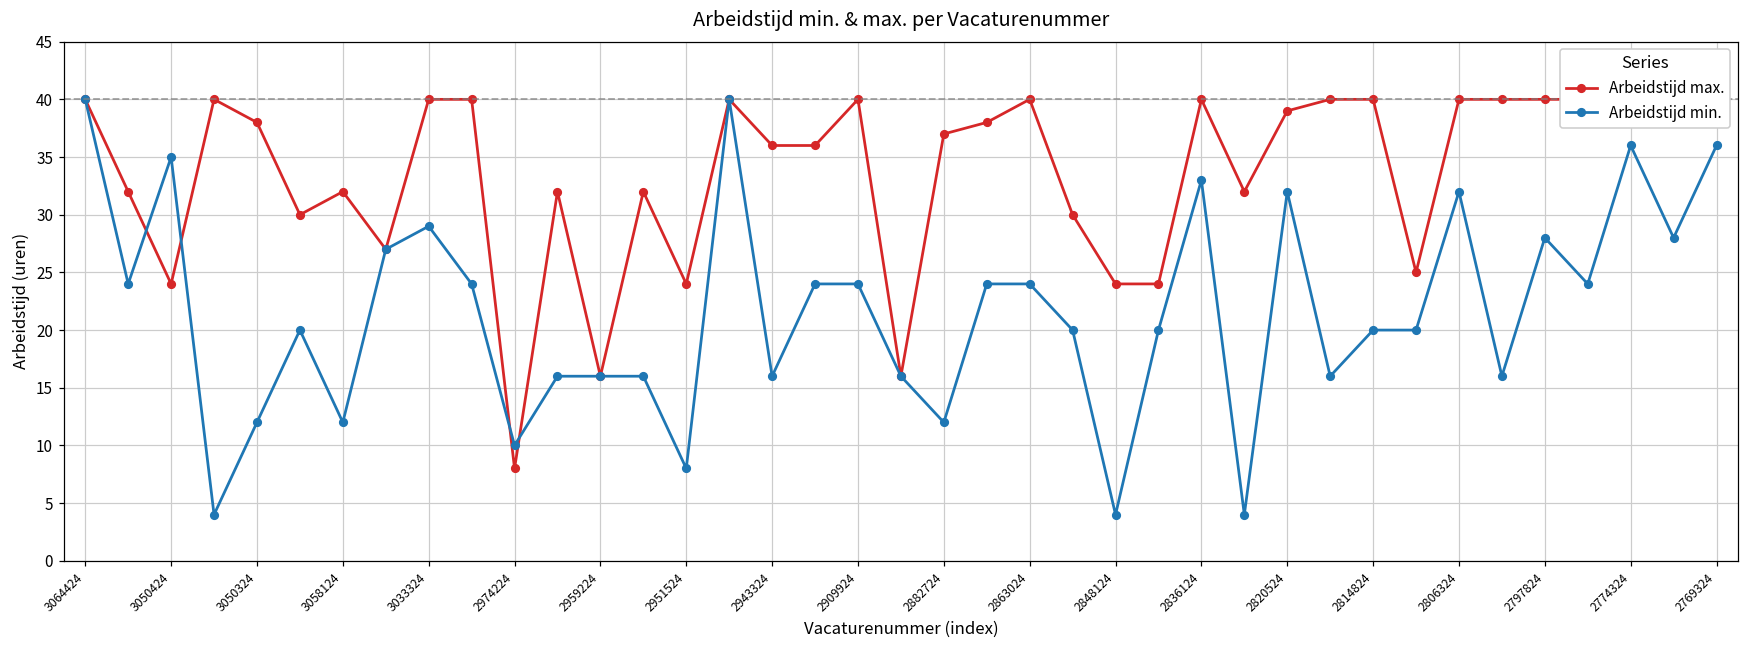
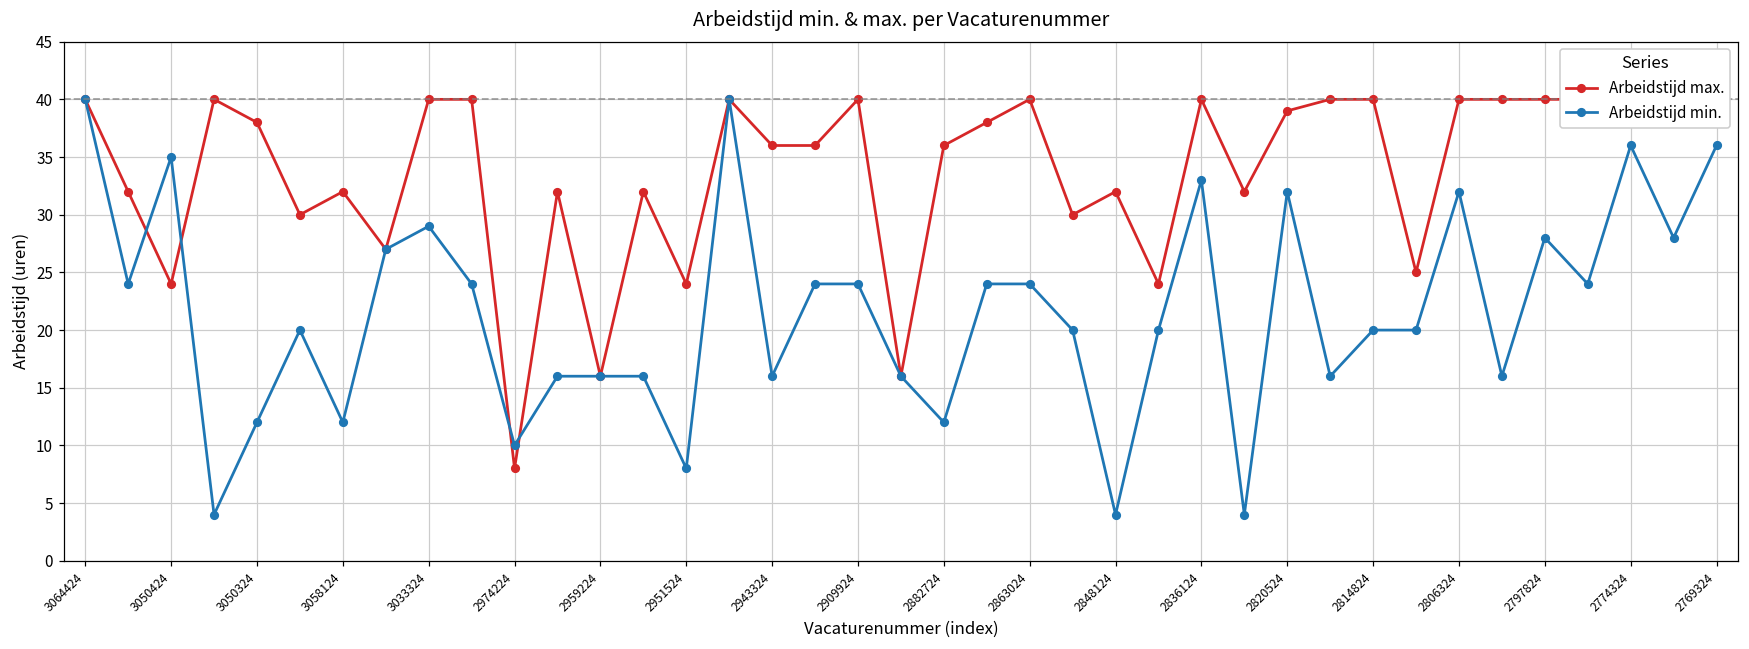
  {
    "Arbeidstijd max.": {
      "3050424": 24,
      "3050324": 38,
      "3058124": 32,
      "3033324": 40,
      "2974224": 8,
      "2951524": 24,
      "2943324": 36,
      "2909924": 40,
-     "2882724": 37,
+     "2882724": 36,
      "2863024": 40,
-     "2848124": 24,
+     "2848124": 32,
      "2836124": 40,
      "2820524": 39,
      "2814824": 40,
      "2806324": 40,
      "2797824": 40
    },
    "Arbeidstijd min.": {
      "3050424": 35,
      "3050324": 12,
      "3058124": 12,
      "3033324": 29,
      "2974224": 10,
      "2951524": 8,
      "2943324": 16,
      "2909924": 24,
      "2882724": 12,
      "2863024": 24,
      "2848124": 4,
      "2836124": 33,
      "2820524": 32,
      "2814824": 20,
      "2806324": 32,
      "2797824": 28,
      "2774324": 36,
      "2769324": 36
    }
  }
